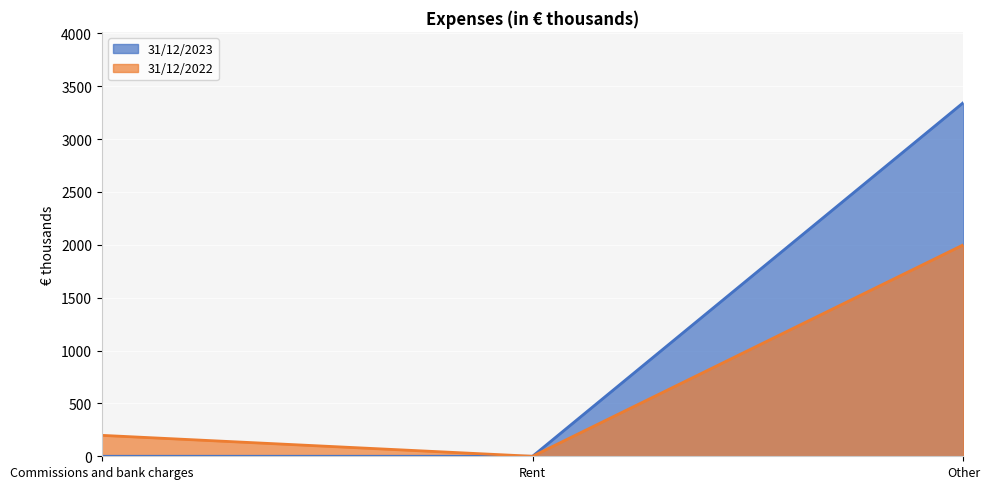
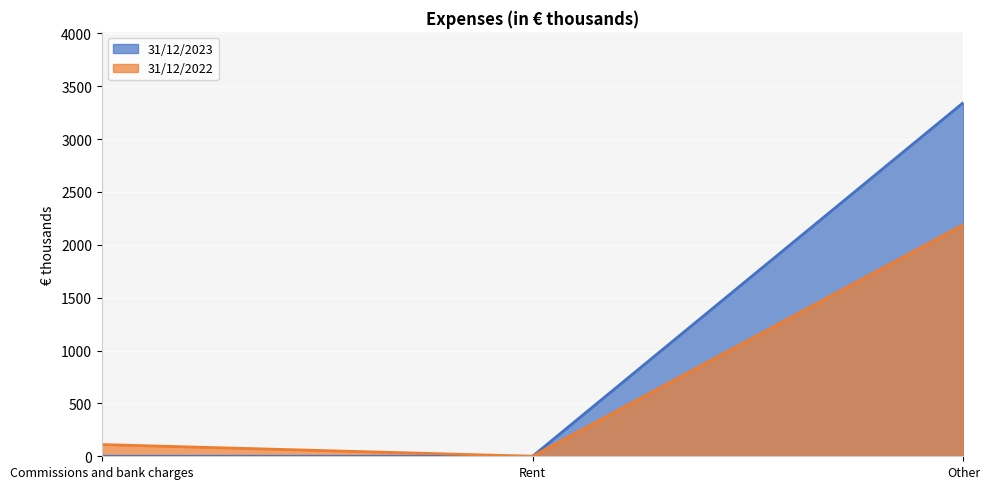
  {
    "31/12/2023": {
      "Commissions and bank charges": 0,
      "Other": 3350
    },
    "31/12/2022": {
-     "Commissions and bank charges": 200,
-     "Other": 2000
+     "Commissions and bank charges": 110,
+     "Other": 2190
    }
  }
